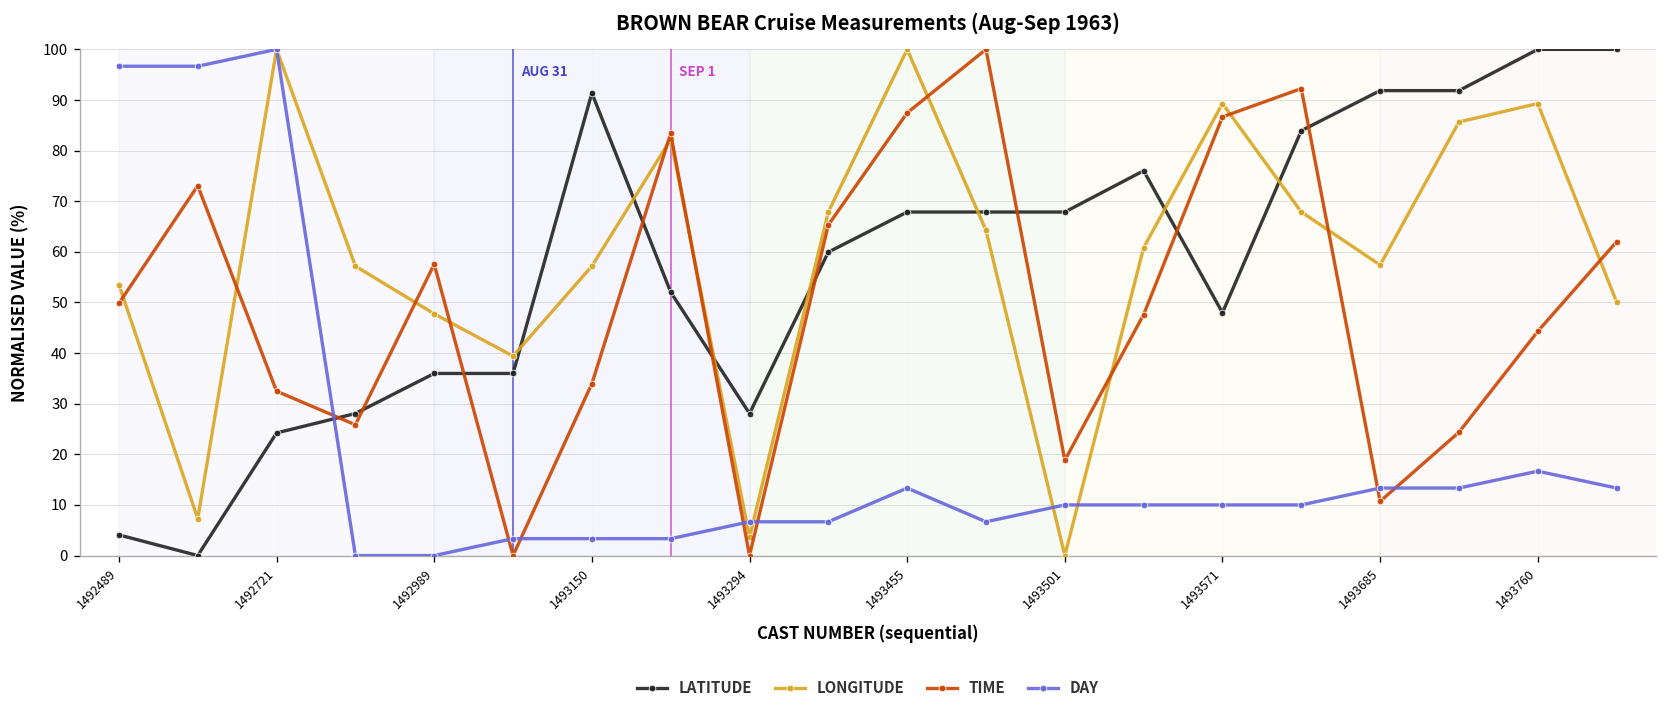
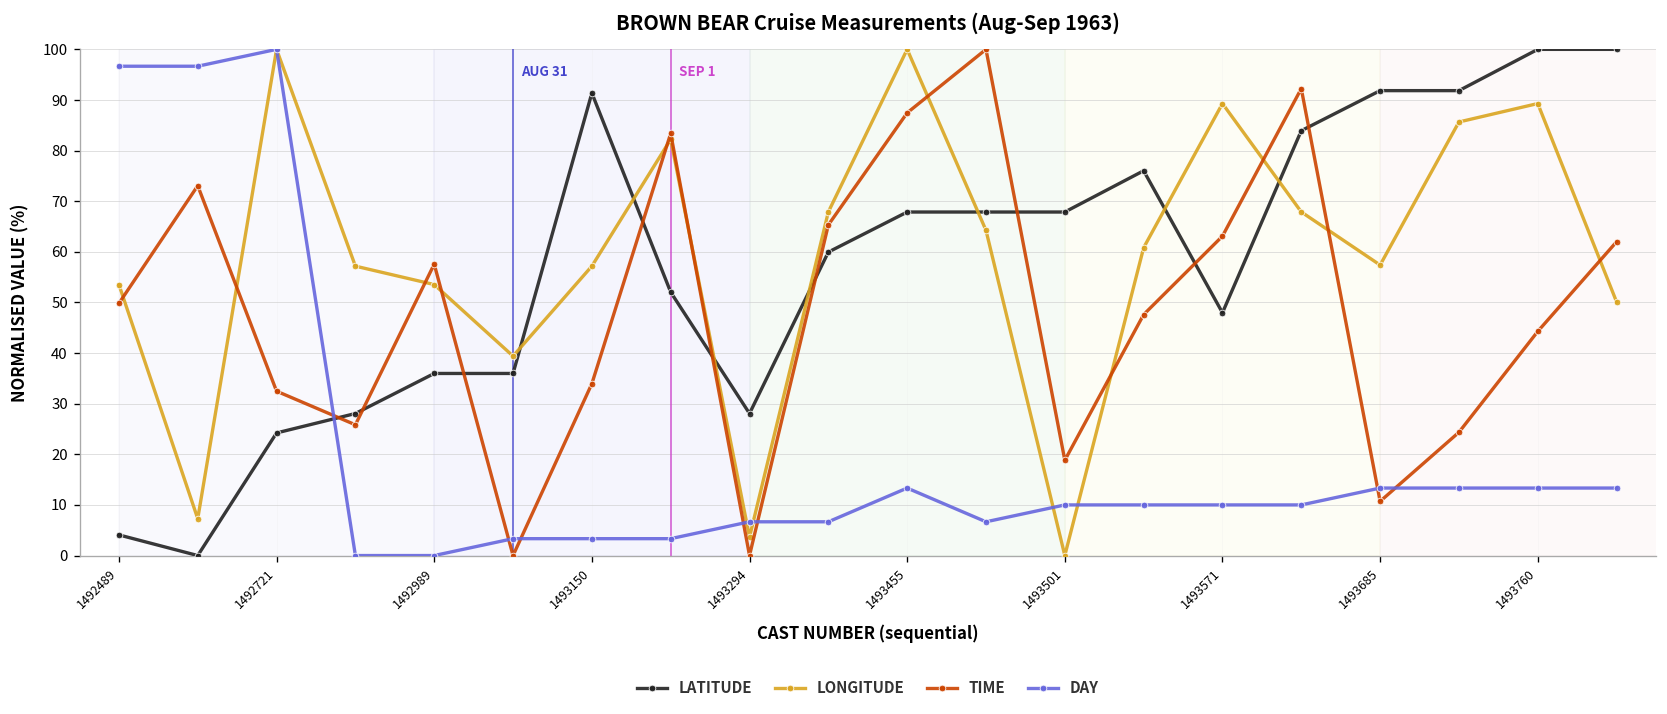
  {
    "LATITUDE": {
      "1492489": 4,
      "1492721": 24,
      "1492989": 36,
      "1493294": 28,
      "1493455": 68,
      "1493501": 68,
      "1493571": 48,
      "1493685": 92,
      "1493760": 100
    },
    "LONGITUDE": {
      "1492489": 54,
-     "1492989": 48,
+     "1492989": 54,
      "1493150": 57,
      "1493294": 4,
      "1493455": 100,
      "1493501": 0,
      "1493571": 89,
      "1493685": 57,
      "1493760": 89
    },
    "TIME": {
      "1492489": 50,
      "1492721": 32,
      "1492989": 58,
      "1493150": 34,
      "1493294": 0,
      "1493455": 87,
      "1493501": 19,
-     "1493571": 87,
+     "1493571": 63,
      "1493685": 11,
      "1493760": 44
    },
    "DAY": {
      "1492489": 97,
      "1492989": 0,
      "1493150": 3,
      "1493294": 7,
      "1493455": 13,
      "1493501": 10,
      "1493571": 10,
      "1493685": 13,
-     "1493760": 17
+     "1493760": 13
    }
  }
